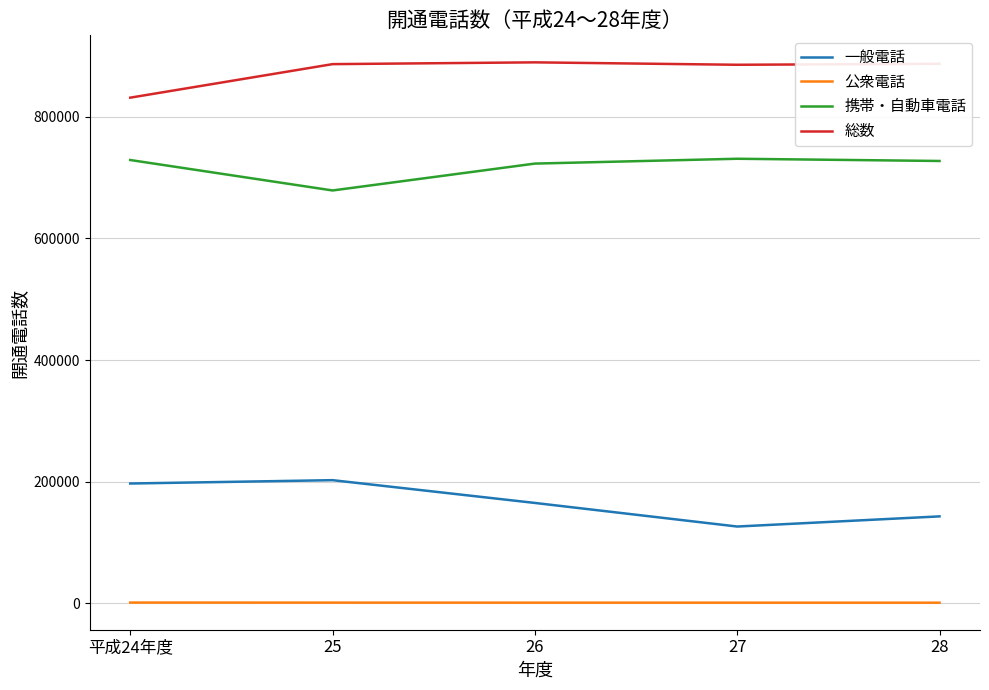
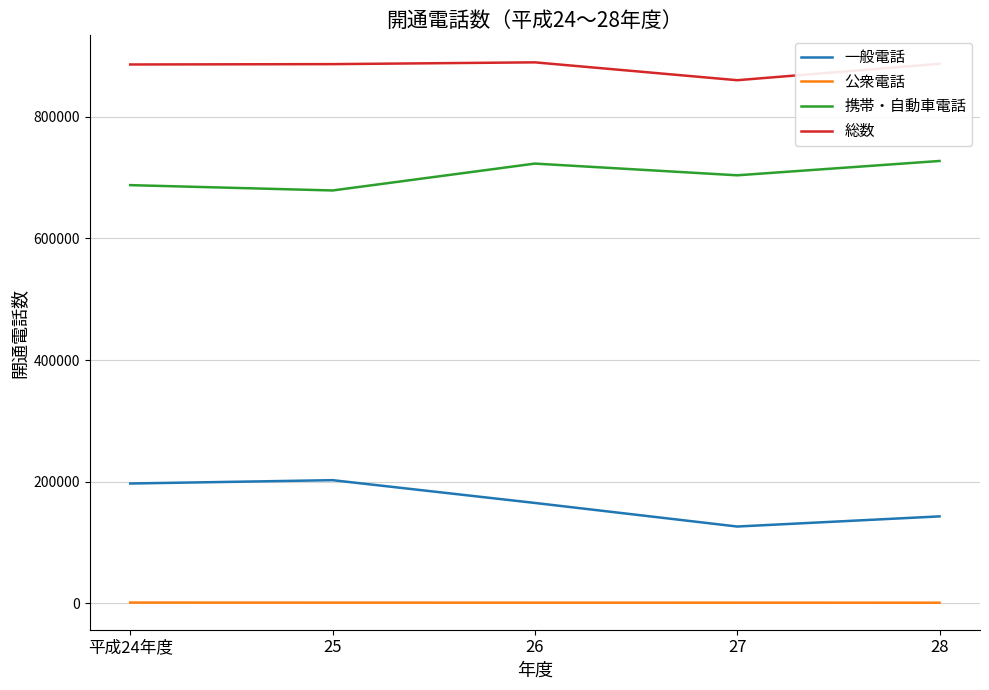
  {
    "一般電話": {
      "平成24年度": 200000,
      "25": 200000,
      "26": 170000,
      "27": 130000,
      "28": 140000
    },
    "公衆電話": {
      "平成24年度": 0,
      "25": 0,
      "26": 0,
      "27": 0,
      "28": 0
    },
    "携帯・自動車電話": {
-     "平成24年度": 730000,
+     "平成24年度": 690000,
      "25": 680000,
      "26": 720000,
-     "27": 730000,
+     "27": 700000,
      "28": 730000
    },
    "総数": {
-     "平成24年度": 830000,
+     "平成24年度": 890000,
      "25": 890000,
      "26": 890000,
-     "27": 890000
+     "27": 860000
    }
  }
